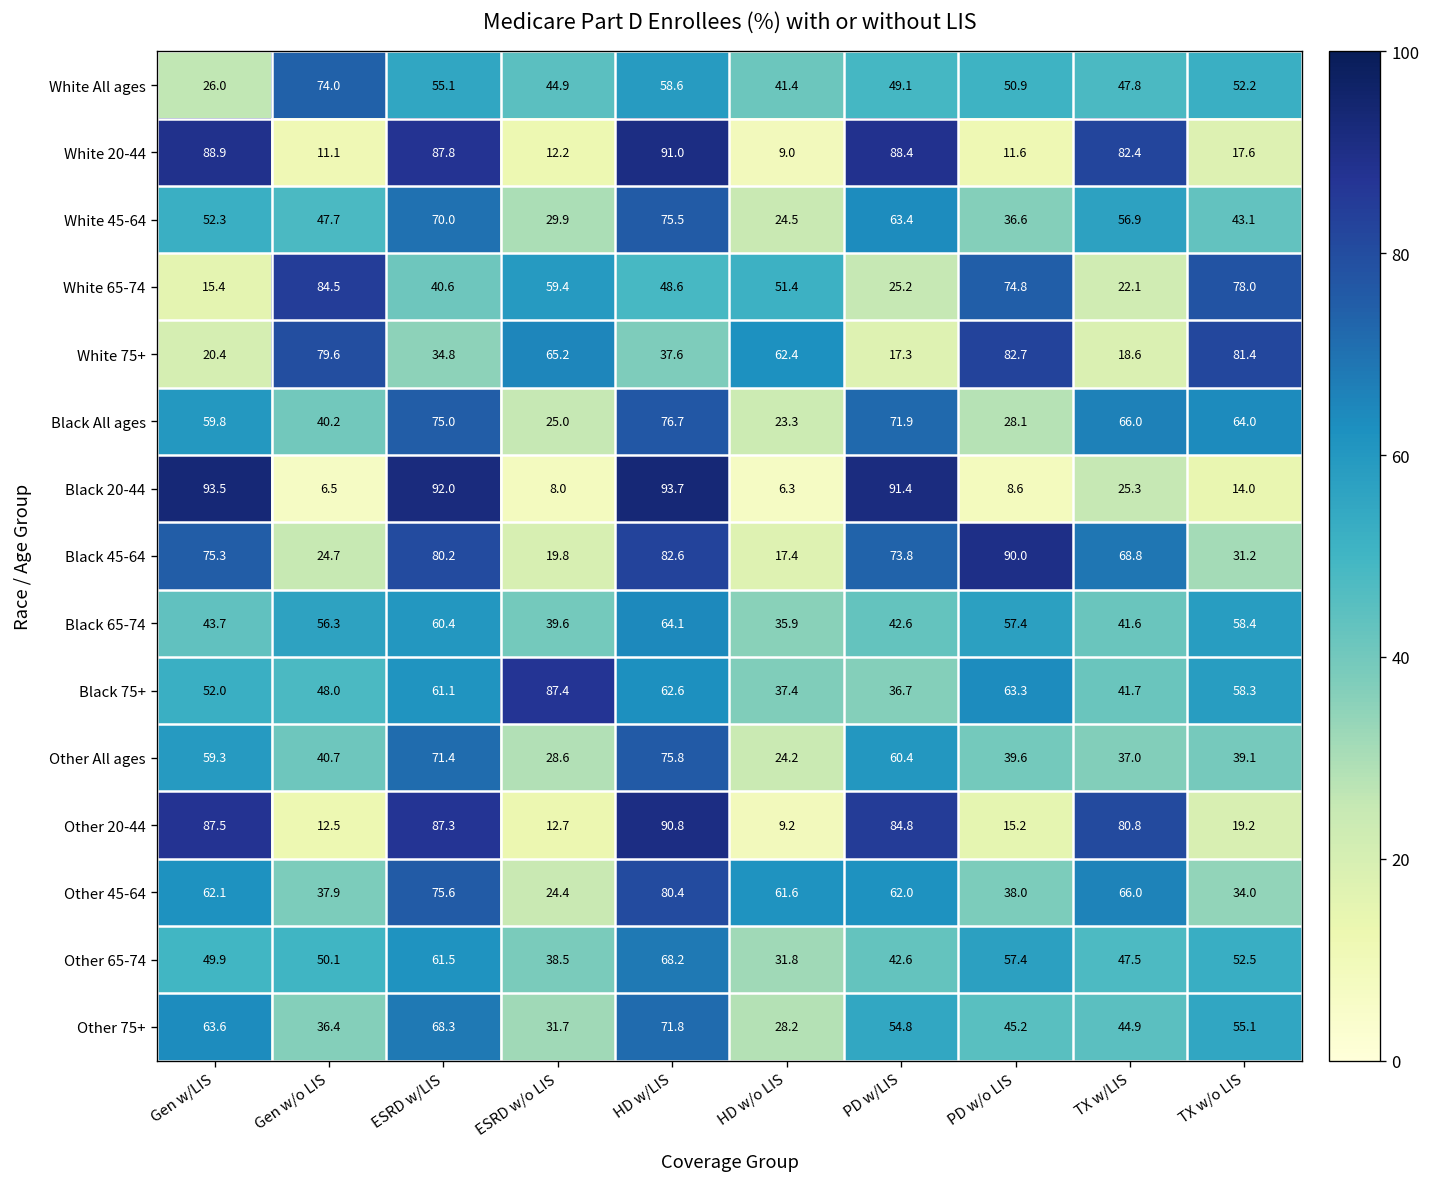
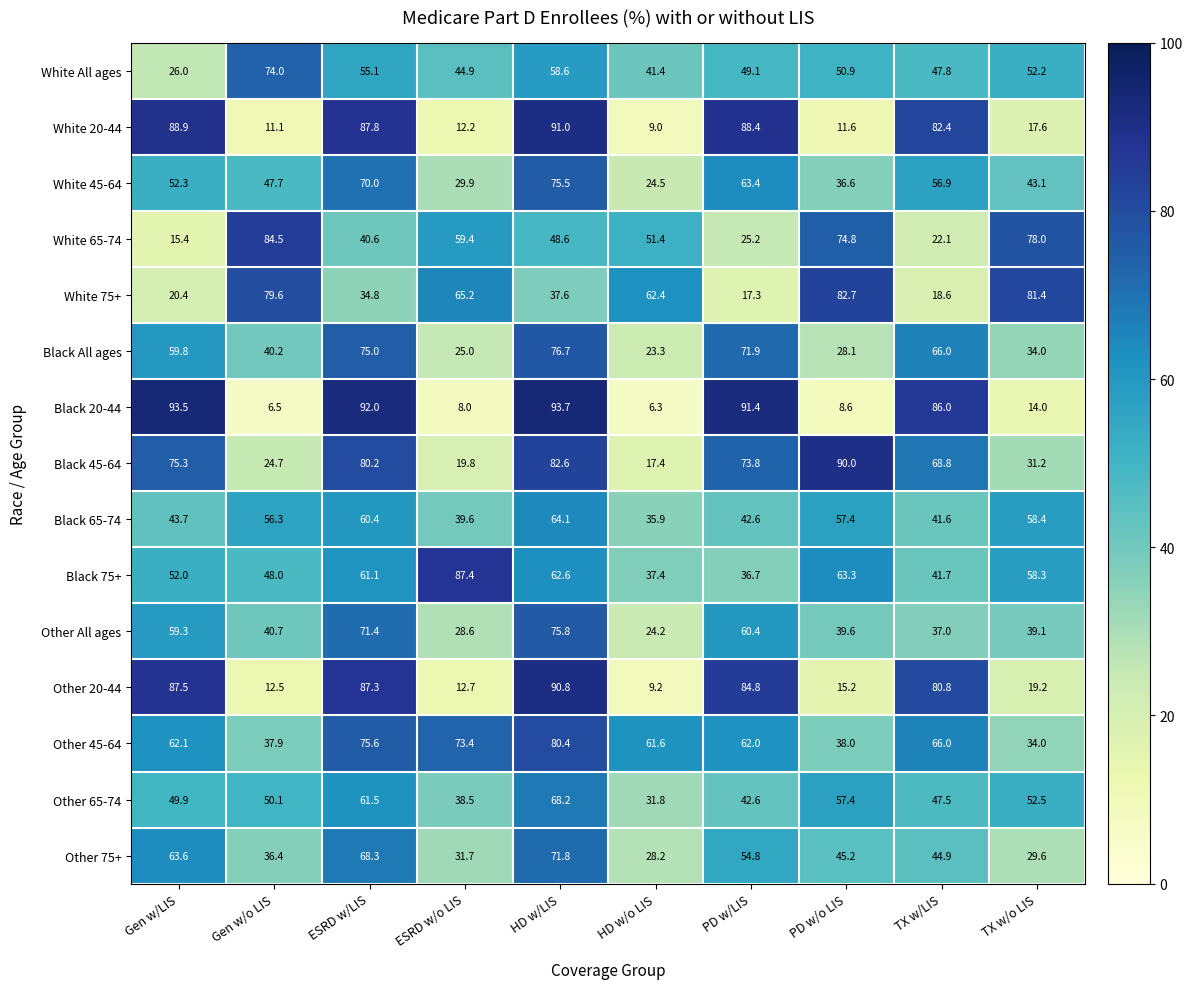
  {
    "White All ages": {
      "Gen w/LIS": 26.0,
      "Gen w/o LIS": 74.0,
      "ESRD w/LIS": 55.1,
      "ESRD w/o LIS": 44.9,
      "HD w/LIS": 58.6,
      "HD w/o LIS": 41.4,
      "PD w/LIS": 49.1,
      "PD w/o LIS": 50.9,
      "TX w/LIS": 47.8,
      "TX w/o LIS": 52.2
    },
    "White 20-44": {
      "Gen w/LIS": 88.9,
      "Gen w/o LIS": 11.1,
      "ESRD w/LIS": 87.8,
      "ESRD w/o LIS": 12.2,
      "HD w/LIS": 91.0,
      "HD w/o LIS": 9.0,
      "PD w/LIS": 88.4,
      "PD w/o LIS": 11.6,
      "TX w/LIS": 82.4,
      "TX w/o LIS": 17.6
    },
    "White 45-64": {
      "Gen w/LIS": 52.3,
      "Gen w/o LIS": 47.7,
      "ESRD w/LIS": 70.0,
      "ESRD w/o LIS": 29.9,
      "HD w/LIS": 75.5,
      "HD w/o LIS": 24.5,
      "PD w/LIS": 63.4,
      "PD w/o LIS": 36.6,
      "TX w/LIS": 56.9,
      "TX w/o LIS": 43.1
    },
    "White 65-74": {
      "Gen w/LIS": 15.4,
      "Gen w/o LIS": 84.5,
      "ESRD w/LIS": 40.6,
      "ESRD w/o LIS": 59.4,
      "HD w/LIS": 48.6,
      "HD w/o LIS": 51.4,
      "PD w/LIS": 25.2,
      "PD w/o LIS": 74.8,
      "TX w/LIS": 22.1,
      "TX w/o LIS": 78.0
    },
    "White 75+": {
      "Gen w/LIS": 20.4,
      "Gen w/o LIS": 79.6,
      "ESRD w/LIS": 34.8,
      "ESRD w/o LIS": 65.2,
      "HD w/LIS": 37.6,
      "HD w/o LIS": 62.4,
      "PD w/LIS": 17.3,
      "PD w/o LIS": 82.7,
      "TX w/LIS": 18.6,
      "TX w/o LIS": 81.4
    },
    "Black All ages": {
      "Gen w/LIS": 59.8,
      "Gen w/o LIS": 40.2,
      "ESRD w/LIS": 75.0,
      "ESRD w/o LIS": 25.0,
      "HD w/LIS": 76.7,
      "HD w/o LIS": 23.3,
      "PD w/LIS": 71.9,
      "PD w/o LIS": 28.1,
      "TX w/LIS": 66.0,
-     "TX w/o LIS": 64.0
+     "TX w/o LIS": 34.0
    },
    "Black 20-44": {
      "Gen w/LIS": 93.5,
      "Gen w/o LIS": 6.5,
      "ESRD w/LIS": 92.0,
      "ESRD w/o LIS": 8.0,
      "HD w/LIS": 93.7,
      "HD w/o LIS": 6.3,
      "PD w/LIS": 91.4,
      "PD w/o LIS": 8.6,
-     "TX w/LIS": 25.3,
+     "TX w/LIS": 86.0,
      "TX w/o LIS": 14.0
    },
    "Black 45-64": {
      "Gen w/LIS": 75.3,
      "Gen w/o LIS": 24.7,
      "ESRD w/LIS": 80.2,
      "ESRD w/o LIS": 19.8,
      "HD w/LIS": 82.6,
      "HD w/o LIS": 17.4,
      "PD w/LIS": 73.8,
      "PD w/o LIS": 90.0,
      "TX w/LIS": 68.8,
      "TX w/o LIS": 31.2
    },
    "Black 65-74": {
      "Gen w/LIS": 43.7,
      "Gen w/o LIS": 56.3,
      "ESRD w/LIS": 60.4,
      "ESRD w/o LIS": 39.6,
      "HD w/LIS": 64.1,
      "HD w/o LIS": 35.9,
      "PD w/LIS": 42.6,
      "PD w/o LIS": 57.4,
      "TX w/LIS": 41.6,
      "TX w/o LIS": 58.4
    },
    "Black 75+": {
      "Gen w/LIS": 52.0,
      "Gen w/o LIS": 48.0,
      "ESRD w/LIS": 61.1,
      "ESRD w/o LIS": 87.4,
      "HD w/LIS": 62.6,
      "HD w/o LIS": 37.4,
      "PD w/LIS": 36.7,
      "PD w/o LIS": 63.3,
      "TX w/LIS": 41.7,
      "TX w/o LIS": 58.3
    },
    "Other All ages": {
      "Gen w/LIS": 59.3,
      "Gen w/o LIS": 40.7,
      "ESRD w/LIS": 71.4,
      "ESRD w/o LIS": 28.6,
      "HD w/LIS": 75.8,
      "HD w/o LIS": 24.2,
      "PD w/LIS": 60.4,
      "PD w/o LIS": 39.6,
      "TX w/LIS": 37.0,
      "TX w/o LIS": 39.1
    },
    "Other 20-44": {
      "Gen w/LIS": 87.5,
      "Gen w/o LIS": 12.5,
      "ESRD w/LIS": 87.3,
      "ESRD w/o LIS": 12.7,
      "HD w/LIS": 90.8,
      "HD w/o LIS": 9.2,
      "PD w/LIS": 84.8,
      "PD w/o LIS": 15.2,
      "TX w/LIS": 80.8,
      "TX w/o LIS": 19.2
    },
    "Other 45-64": {
      "Gen w/LIS": 62.1,
      "Gen w/o LIS": 37.9,
      "ESRD w/LIS": 75.6,
-     "ESRD w/o LIS": 24.4,
+     "ESRD w/o LIS": 73.4,
      "HD w/LIS": 80.4,
      "HD w/o LIS": 61.6,
      "PD w/LIS": 62.0,
      "PD w/o LIS": 38.0,
      "TX w/LIS": 66.0,
      "TX w/o LIS": 34.0
    },
    "Other 65-74": {
      "Gen w/LIS": 49.9,
      "Gen w/o LIS": 50.1,
      "ESRD w/LIS": 61.5,
      "ESRD w/o LIS": 38.5,
      "HD w/LIS": 68.2,
      "HD w/o LIS": 31.8,
      "PD w/LIS": 42.6,
      "PD w/o LIS": 57.4,
      "TX w/LIS": 47.5,
      "TX w/o LIS": 52.5
    },
    "Other 75+": {
      "Gen w/LIS": 63.6,
      "Gen w/o LIS": 36.4,
      "ESRD w/LIS": 68.3,
      "ESRD w/o LIS": 31.7,
      "HD w/LIS": 71.8,
      "HD w/o LIS": 28.2,
      "PD w/LIS": 54.8,
      "PD w/o LIS": 45.2,
      "TX w/LIS": 44.9,
-     "TX w/o LIS": 55.1
+     "TX w/o LIS": 29.6
    }
  }
